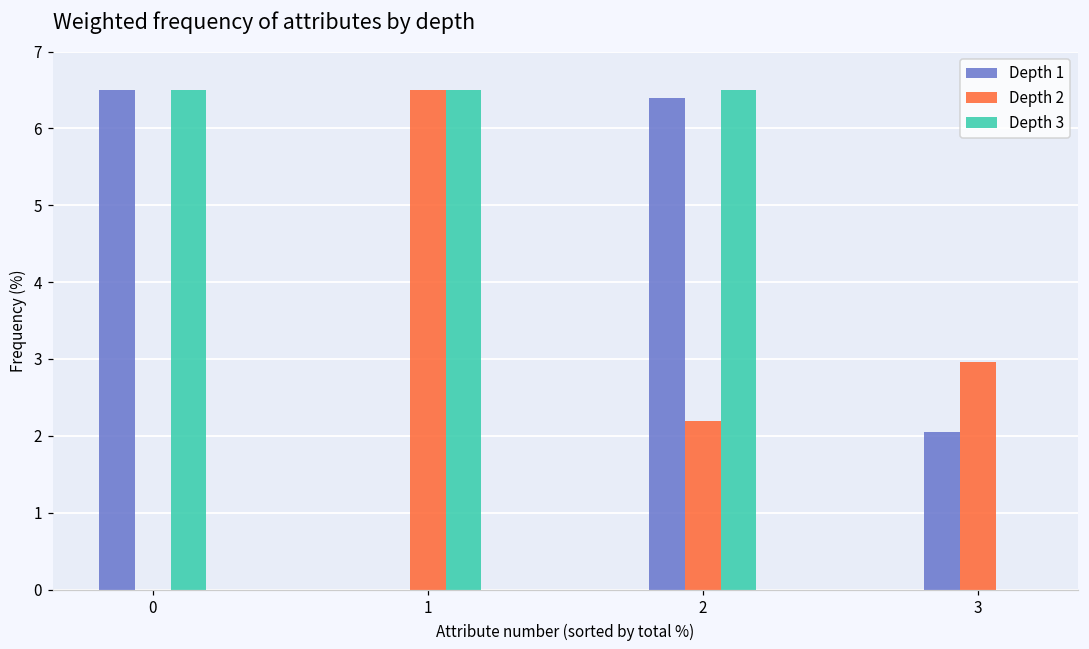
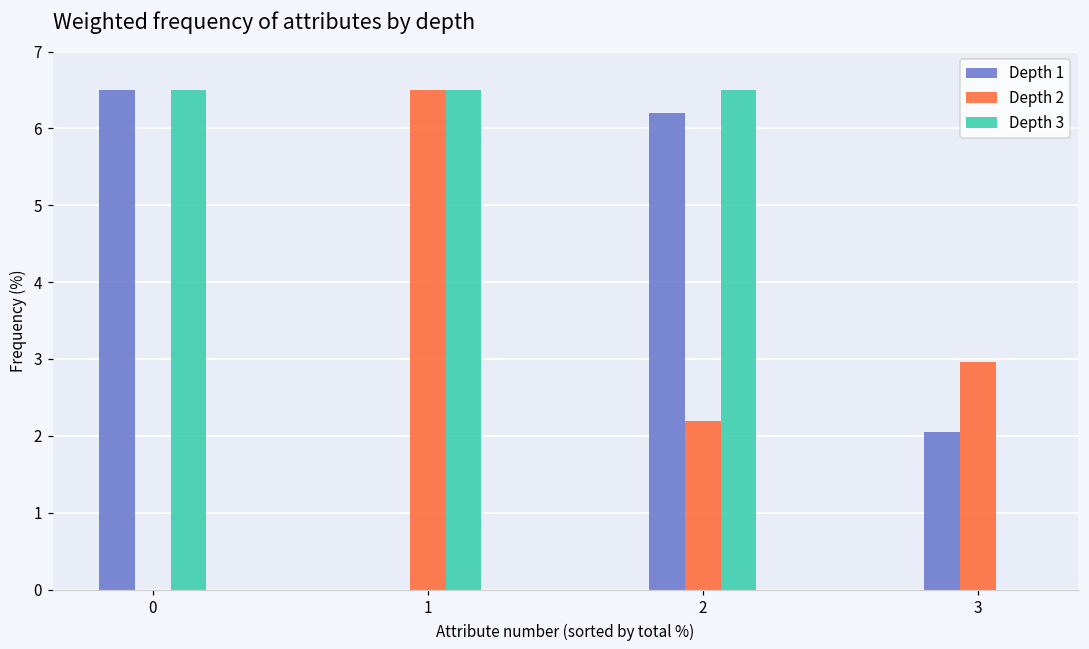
  {
    "Depth 1": {
      "0": 6.5,
      "1": 0.0,
-     "2": 6.4,
+     "2": 6.2,
      "3": 2.0
    },
    "Depth 2": {
      "0": 0.0,
      "1": 6.5,
      "2": 2.2,
      "3": 3.0
    },
    "Depth 3": {
      "0": 6.5,
      "1": 6.5,
      "2": 6.5,
      "3": 0.0
    }
  }
